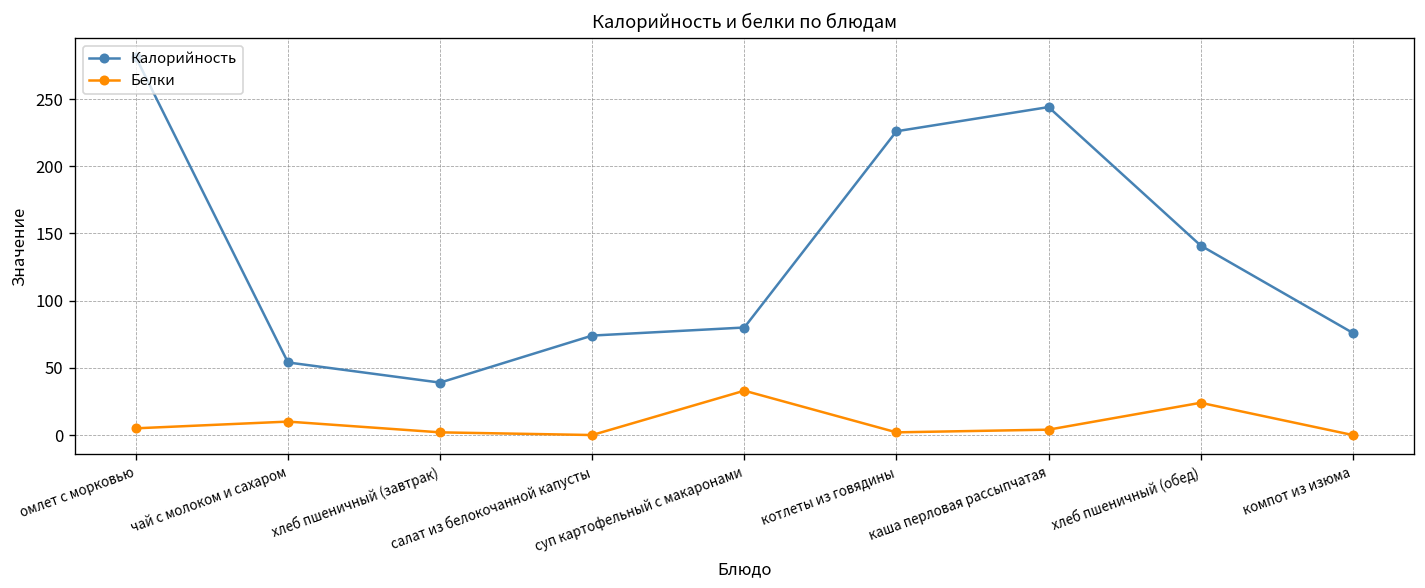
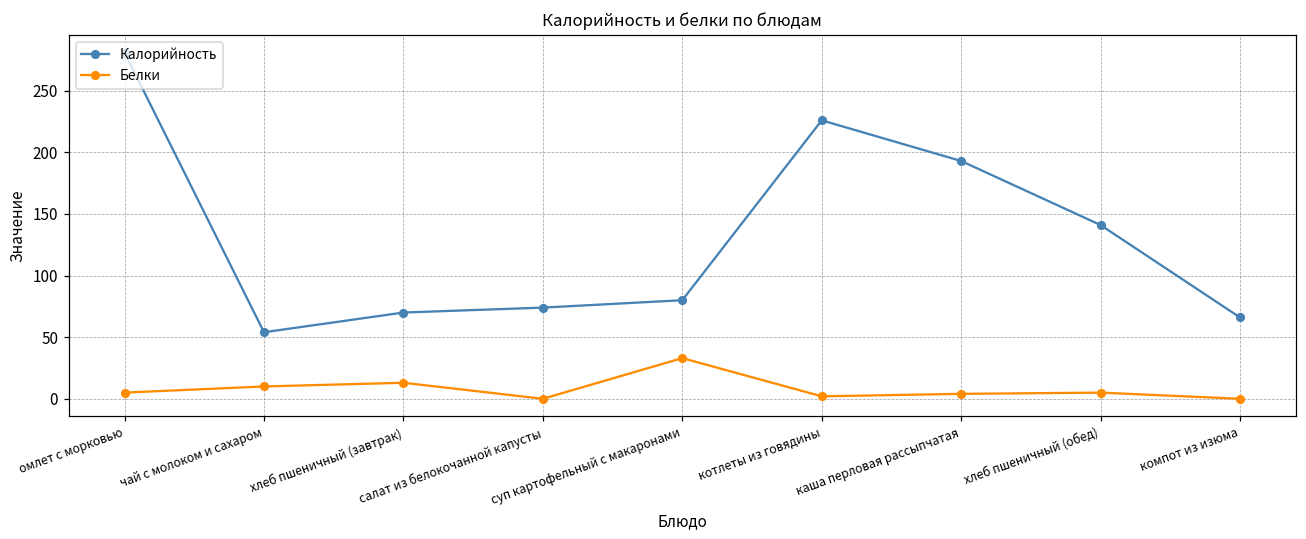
  {
    "Калорийность": {
      "чай с молоком и сахаром": 54,
-     "хлеб пшеничный (завтрак)": 39,
+     "хлеб пшеничный (завтрак)": 70,
      "салат из белокочанной капусты": 74,
      "суп картофельный с макаронами": 80,
      "котлеты из говядины": 226,
-     "каша перловая рассыпчатая": 244,
+     "каша перловая рассыпчатая": 193,
      "хлеб пшеничный (обед)": 141,
-     "компот из изюма": 76
+     "компот из изюма": 66
    },
    "Белки": {
      "омлет с морковью": 5,
      "чай с молоком и сахаром": 10,
-     "хлеб пшеничный (завтрак)": 2,
+     "хлеб пшеничный (завтрак)": 13,
      "салат из белокочанной капусты": 0,
      "суп картофельный с макаронами": 33,
      "котлеты из говядины": 2,
      "каша перловая рассыпчатая": 4,
-     "хлеб пшеничный (обед)": 24,
+     "хлеб пшеничный (обед)": 5,
      "компот из изюма": 0
    }
  }
